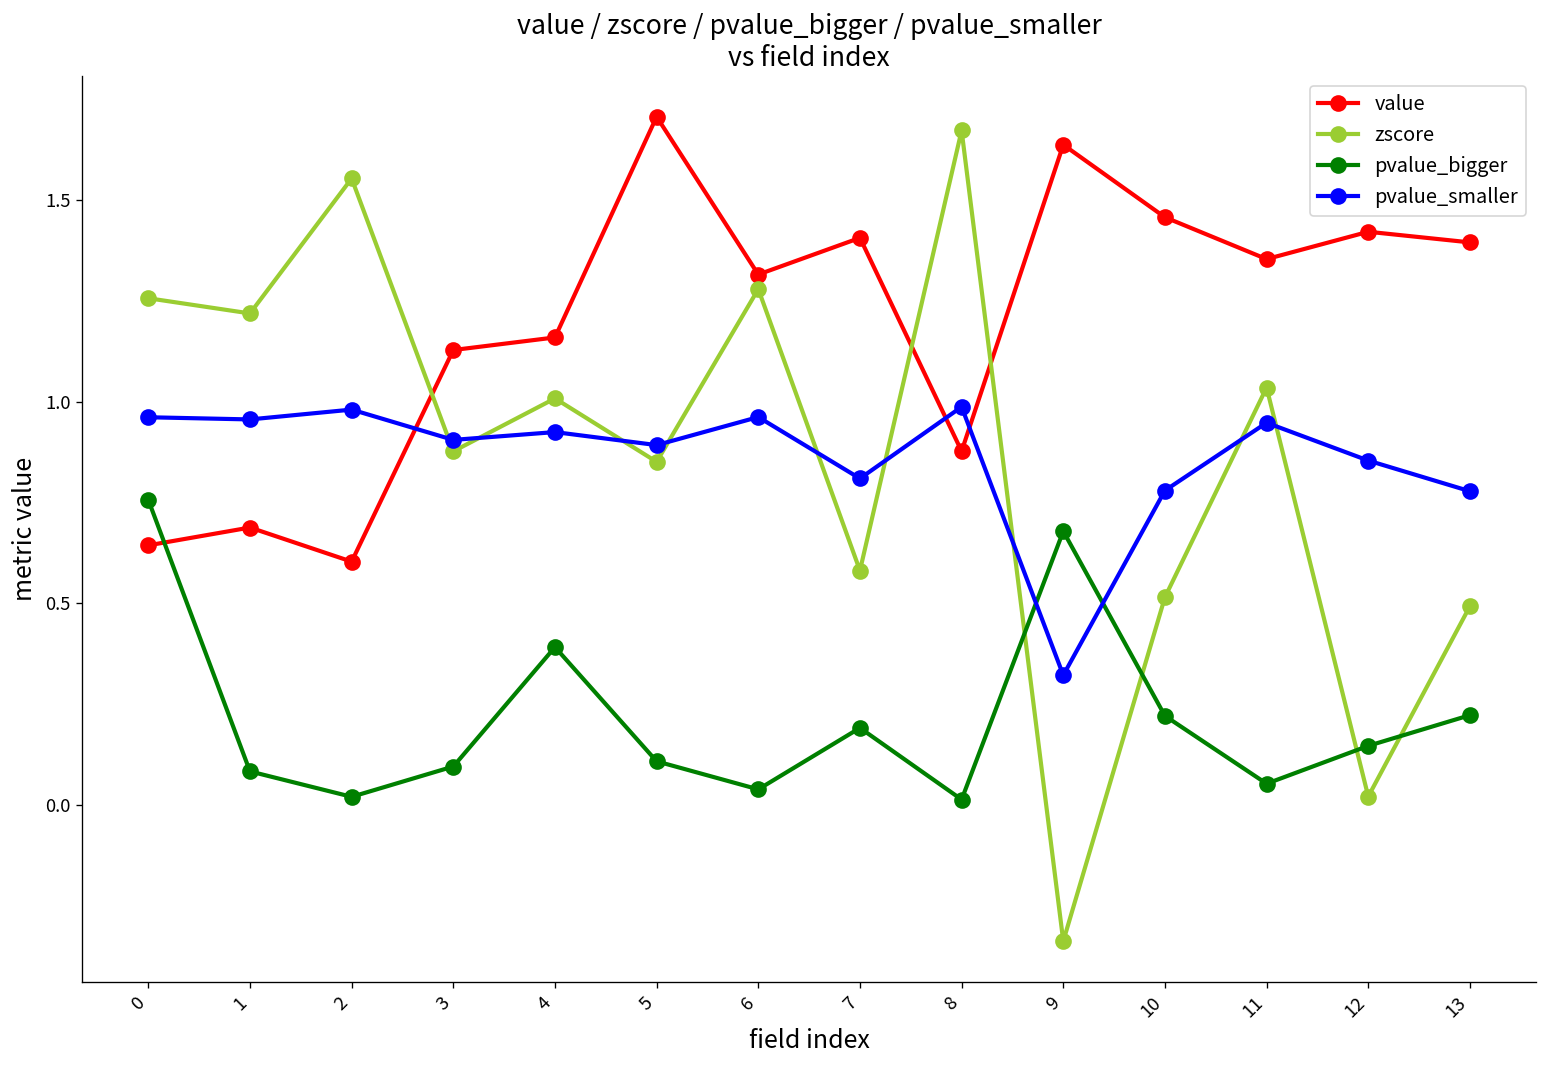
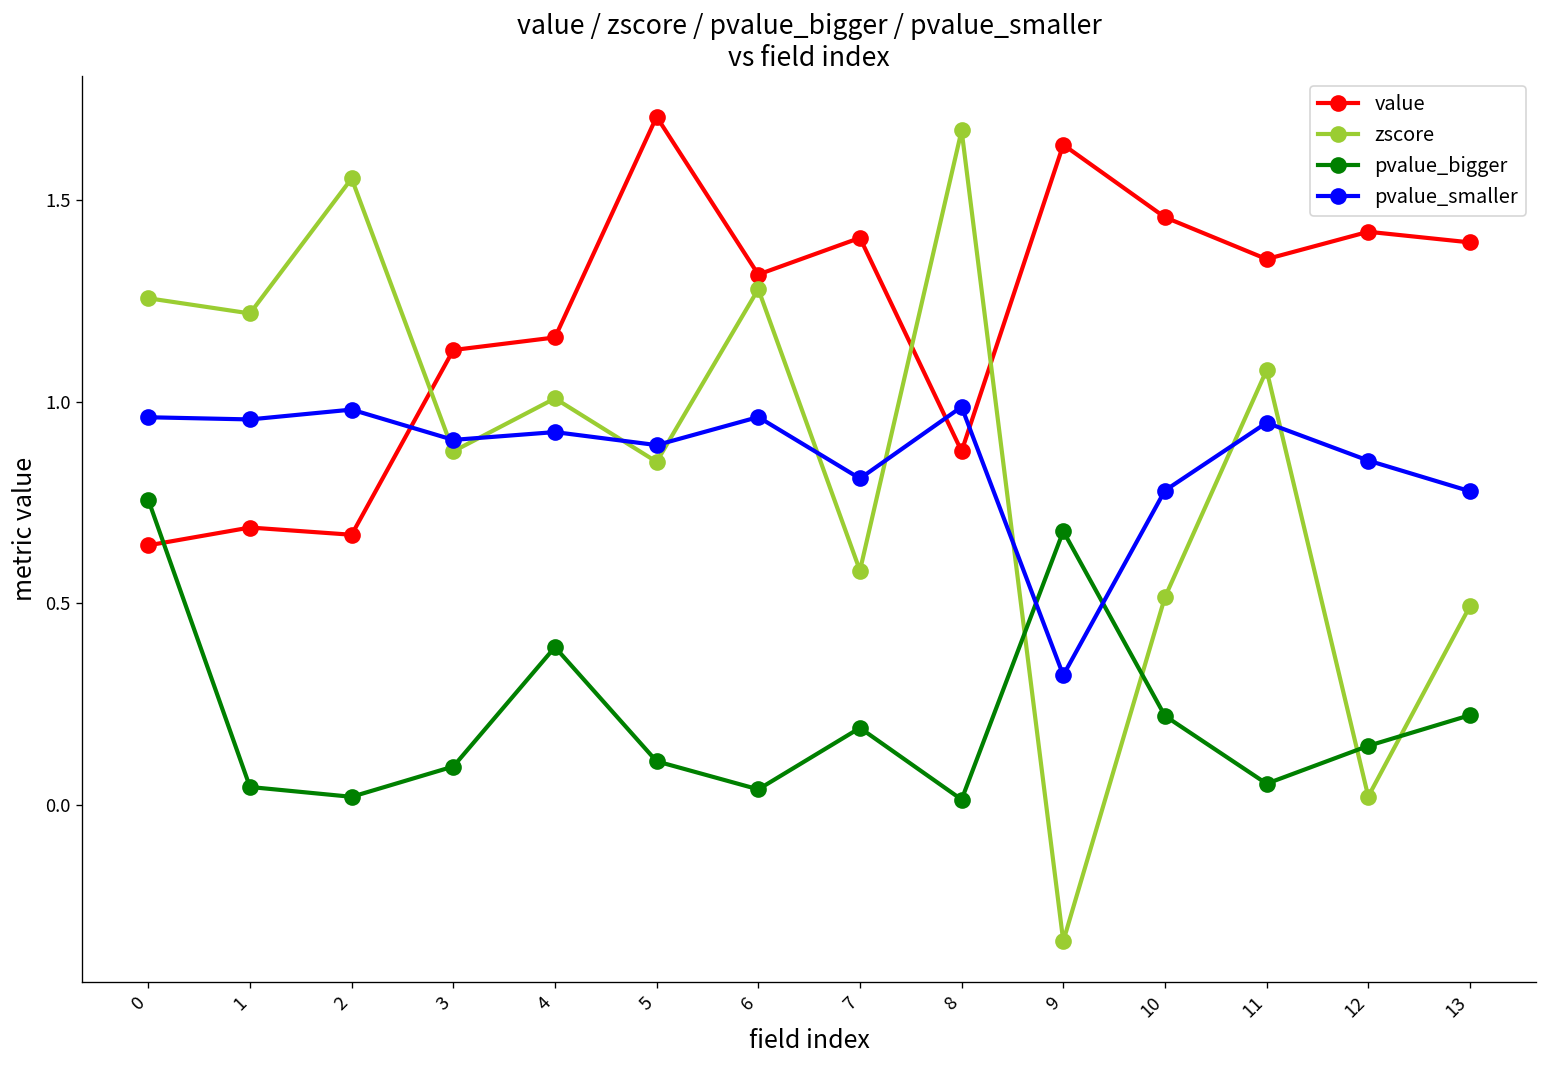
  {
    "value": {
      "0": 0.64,
      "1": 0.69,
-     "2": 0.60,
+     "2": 0.67,
      "3": 1.13,
      "4": 1.16,
      "5": 1.71,
      "6": 1.32,
      "7": 1.41,
      "8": 0.88,
      "9": 1.64,
      "10": 1.46,
      "11": 1.35,
      "12": 1.42,
      "13": 1.40
    },
    "zscore": {
      "0": 1.26,
      "1": 1.22,
      "2": 1.55,
      "3": 0.88,
      "4": 1.01,
      "5": 0.85,
      "6": 1.28,
      "7": 0.58,
      "8": 1.67,
      "9": -0.34,
      "10": 0.51,
-     "11": 1.04,
+     "11": 1.08,
      "12": 0.02,
      "13": 0.49
    },
    "pvalue_bigger": {
      "0": 0.76,
-     "1": 0.08,
+     "1": 0.04,
      "2": 0.02,
      "3": 0.09,
      "4": 0.39,
      "5": 0.11,
      "6": 0.04,
      "7": 0.19,
      "8": 0.01,
      "9": 0.68,
      "10": 0.22,
      "11": 0.05,
      "12": 0.15,
      "13": 0.22
    },
    "pvalue_smaller": {
      "0": 0.96,
      "1": 0.96,
      "2": 0.98,
      "3": 0.91,
      "4": 0.92,
      "5": 0.89,
      "6": 0.96,
      "7": 0.81,
      "8": 0.99,
      "9": 0.32,
      "10": 0.78,
      "11": 0.95,
      "12": 0.85,
      "13": 0.78
    }
  }
